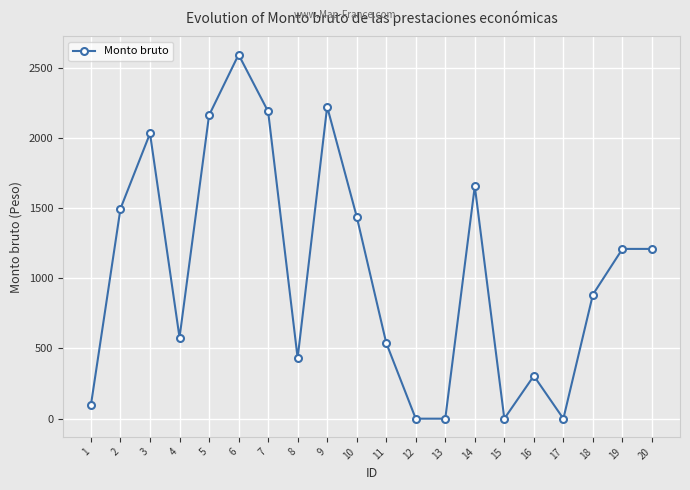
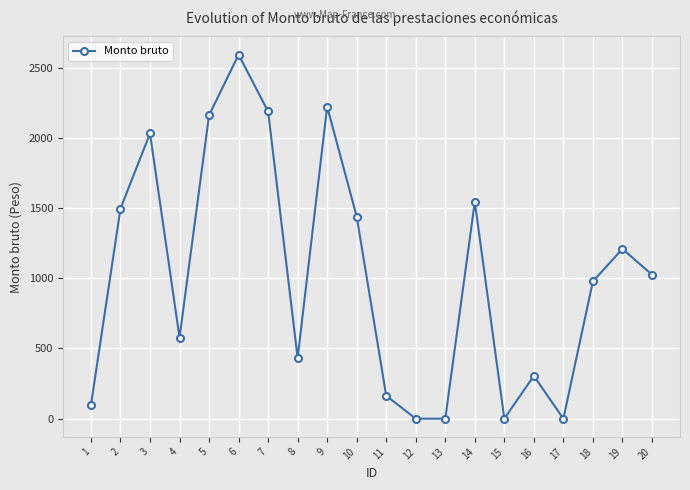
  {
    "1": 100,
    "2": 1500,
    "3": 2030,
    "4": 580,
    "5": 2160,
    "6": 2590,
    "7": 2190,
    "8": 430,
    "9": 2220,
    "10": 1440,
-   "11": 540,
+   "11": 160,
    "12": 0,
    "13": 0,
-   "14": 1660,
+   "14": 1540,
    "15": 0,
    "16": 310,
    "17": 0,
-   "18": 880,
+   "18": 980,
    "19": 1210,
-   "20": 1210
+   "20": 1030
  }
